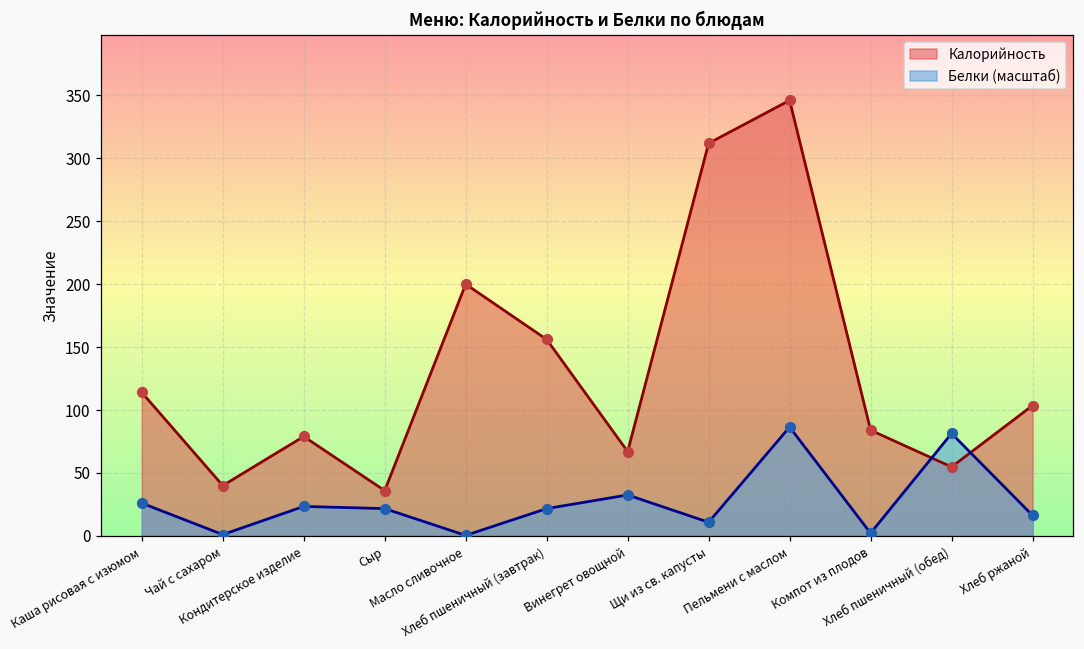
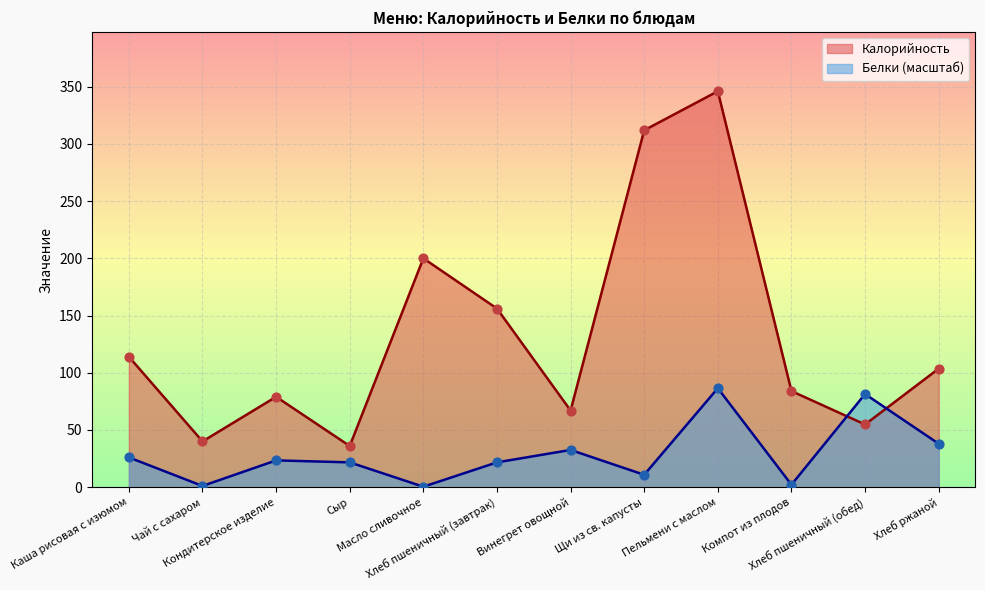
  {
    "Калорийность": {
      "Каша рисовая с изюмом": 114,
      "Чай с сахаром": 40,
      "Кондитерское изделие": 79,
      "Сыр": 36,
      "Масло сливочное": 200,
      "Хлеб пшеничный (завтрак)": 156,
      "Винегрет овощной": 67,
      "Щи из св. капусты": 312,
      "Пельмени с маслом": 346,
      "Компот из плодов": 84,
      "Хлеб пшеничный (обед)": 55,
      "Хлеб ржаной": 104
    },
    "Белки (масштаб)": {
      "Каша рисовая с изюмом": 26,
      "Чай с сахаром": 1,
      "Кондитерское изделие": 23,
      "Сыр": 22,
      "Масло сливочное": 0,
      "Хлеб пшеничный (завтрак)": 22,
      "Винегрет овощной": 33,
      "Щи из св. капусты": 11,
      "Пельмени с маслом": 87,
      "Компот из плодов": 2,
      "Хлеб пшеничный (обед)": 81,
-     "Хлеб ржаной": 16
+     "Хлеб ржаной": 38
    }
  }
